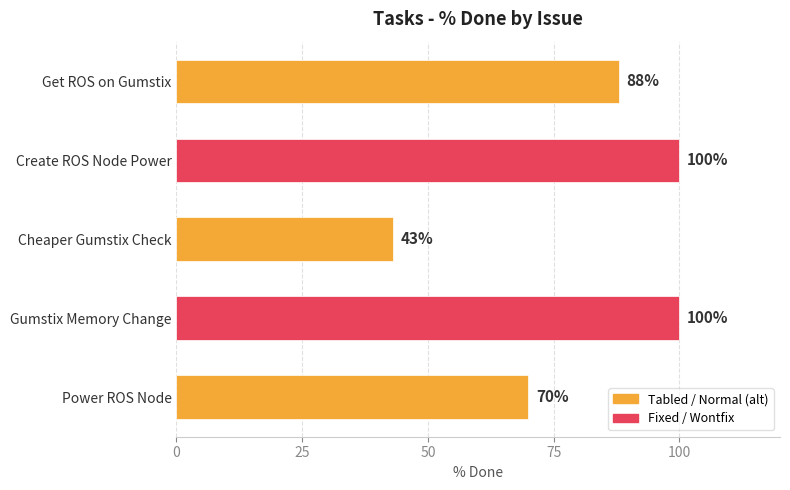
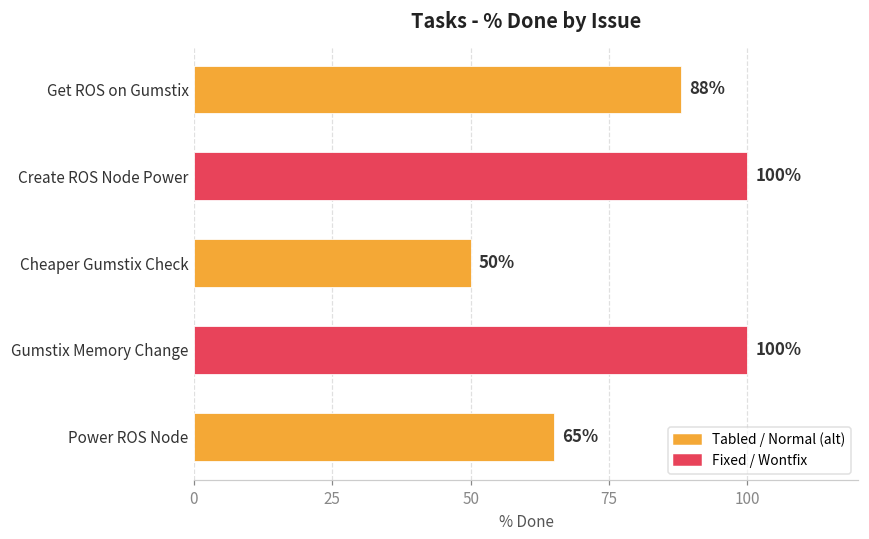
  {
    "Get ROS on Gumstix": "88%",
    "Create ROS Node Power": "100%",
-   "Cheaper Gumstix Check": "43%",
+   "Cheaper Gumstix Check": "50%",
    "Gumstix Memory Change": "100%",
-   "Power ROS Node": "70%"
+   "Power ROS Node": "65%"
  }
